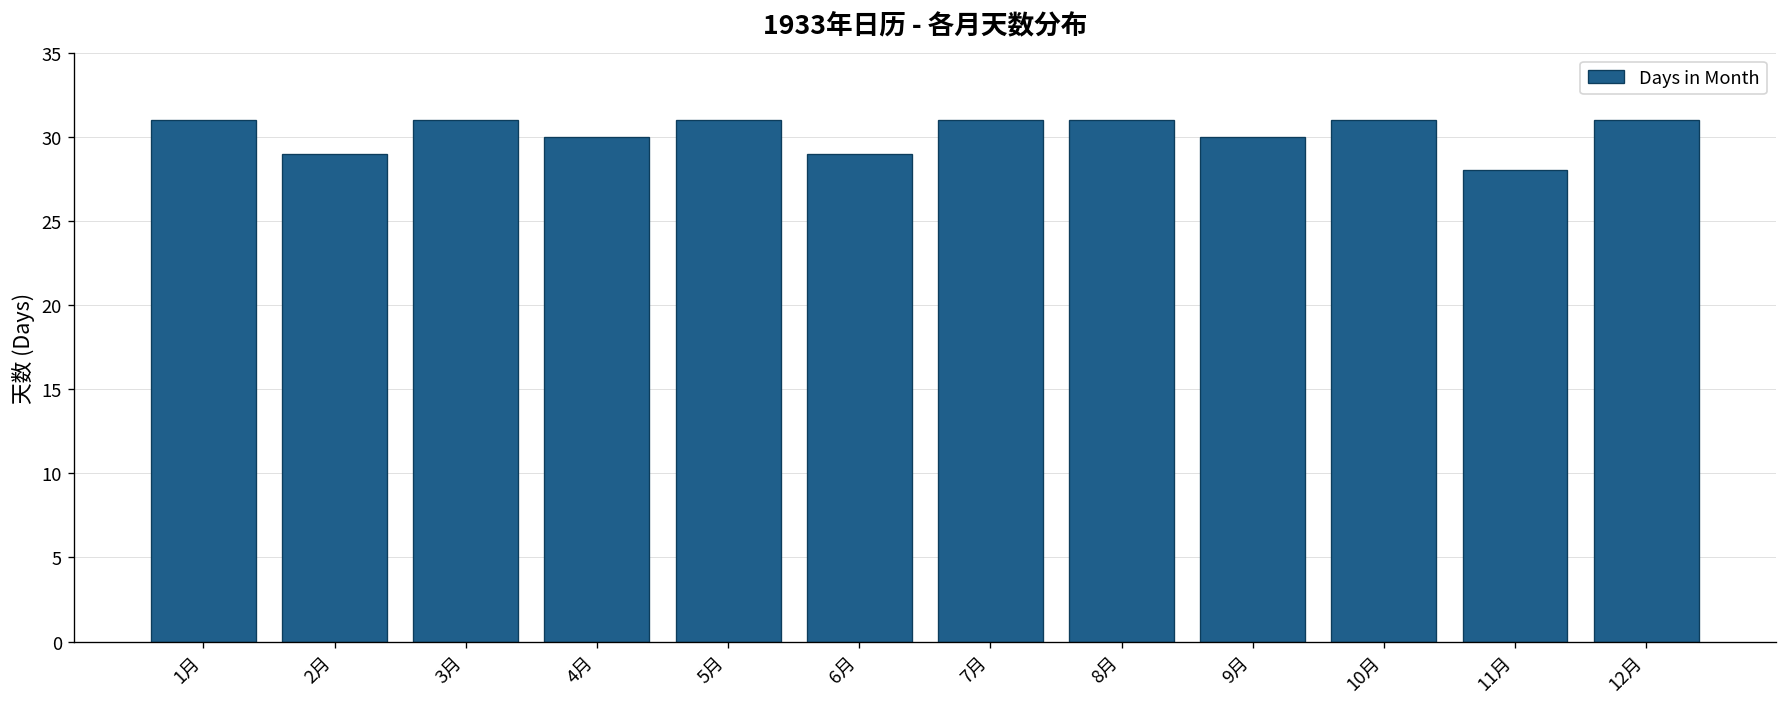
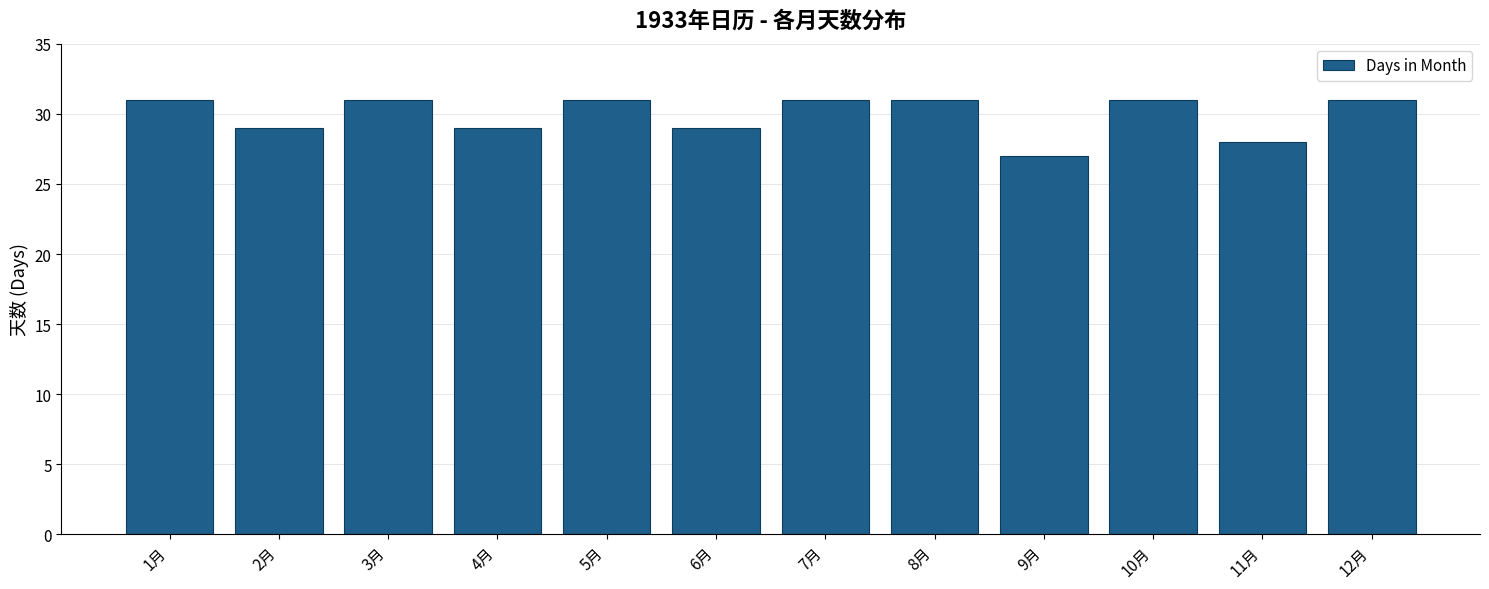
  {
    "1月": 31,
    "2月": 29,
    "3月": 31,
-   "4月": 30,
+   "4月": 29,
    "5月": 31,
    "6月": 29,
    "7月": 31,
    "8月": 31,
-   "9月": 30,
+   "9月": 27,
    "10月": 31,
    "11月": 28,
    "12月": 31
  }
